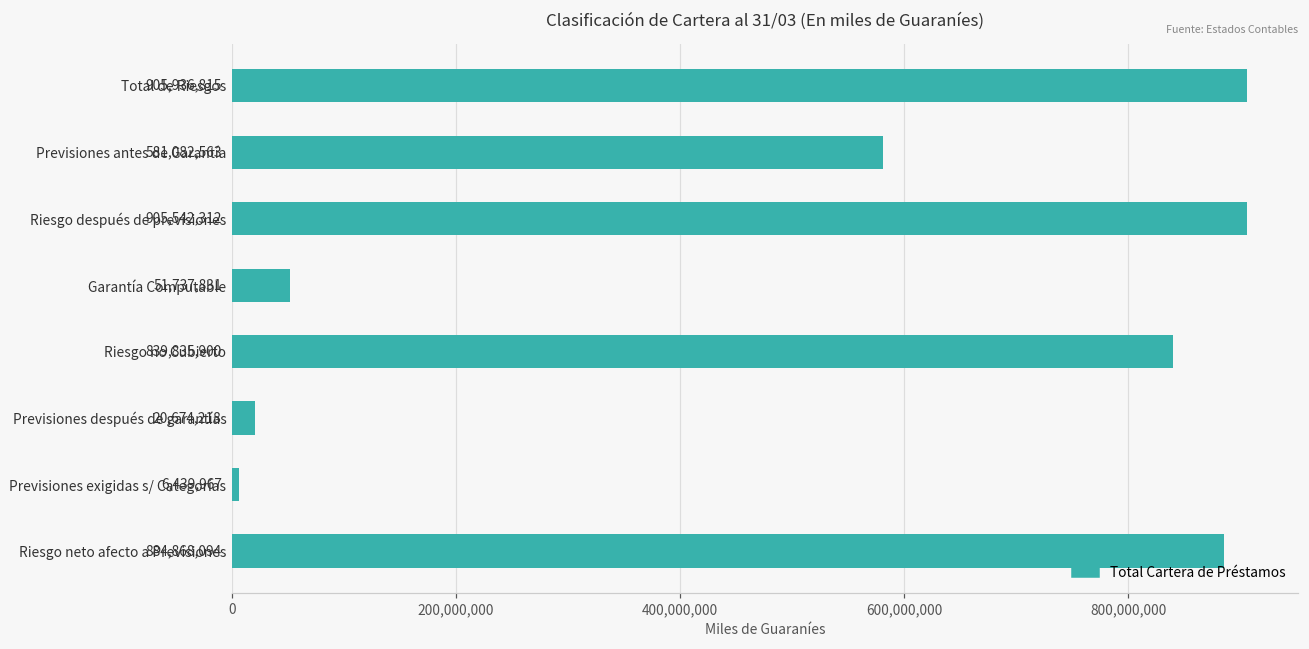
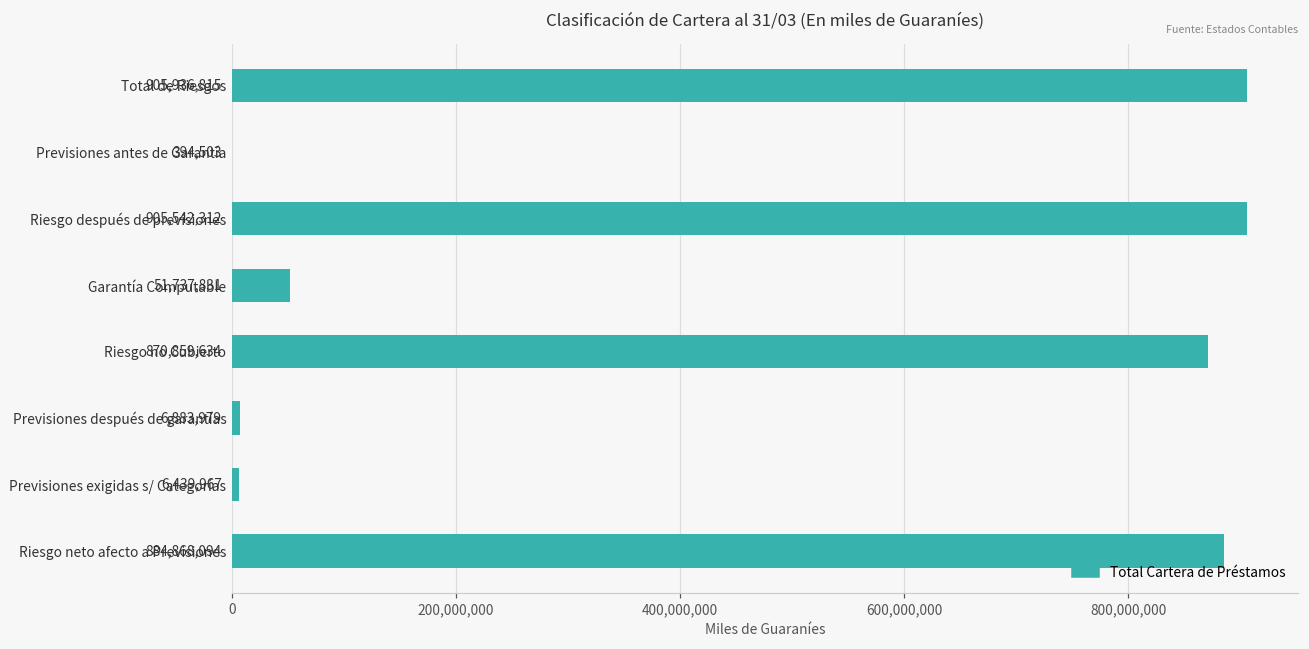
  {
-   "Previsiones antes de Garantía": "581,082,563",
-   "Riesgo no Cubierto": "839,835,900",
-   "Previsiones después de garantías": "20,674,218",
+   "Previsiones antes de Garantía": "394,503",
+   "Riesgo no Cubierto": "870,859,634",
+   "Previsiones después de garantías": "6,883,979",
    "Previsiones exigidas s/ Categorías": "6,439,967"
  }
